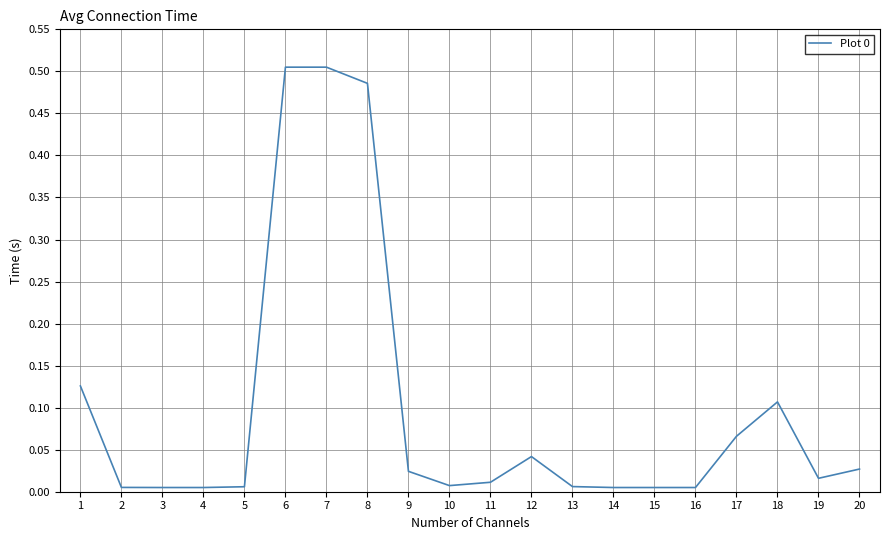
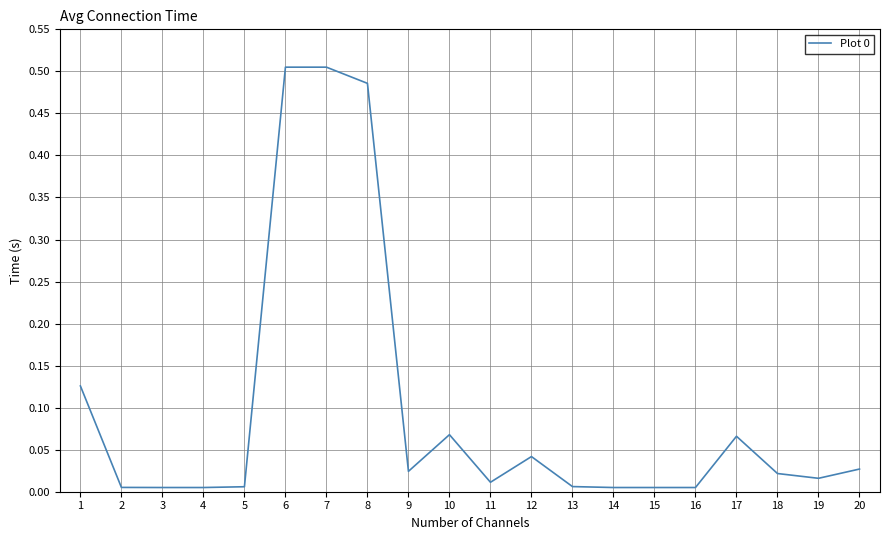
  {
    "1": 0.13,
    "2": 0.01,
    "3": 0.01,
    "4": 0.01,
    "5": 0.01,
    "6": 0.51,
    "7": 0.51,
    "8": 0.49,
    "9": 0.02,
-   "10": 0.01,
+   "10": 0.07,
    "11": 0.01,
    "12": 0.04,
    "13": 0.01,
    "14": 0.01,
    "15": 0.01,
    "16": 0.01,
    "17": 0.07,
-   "18": 0.11,
+   "18": 0.02,
    "19": 0.02,
    "20": 0.03
  }
